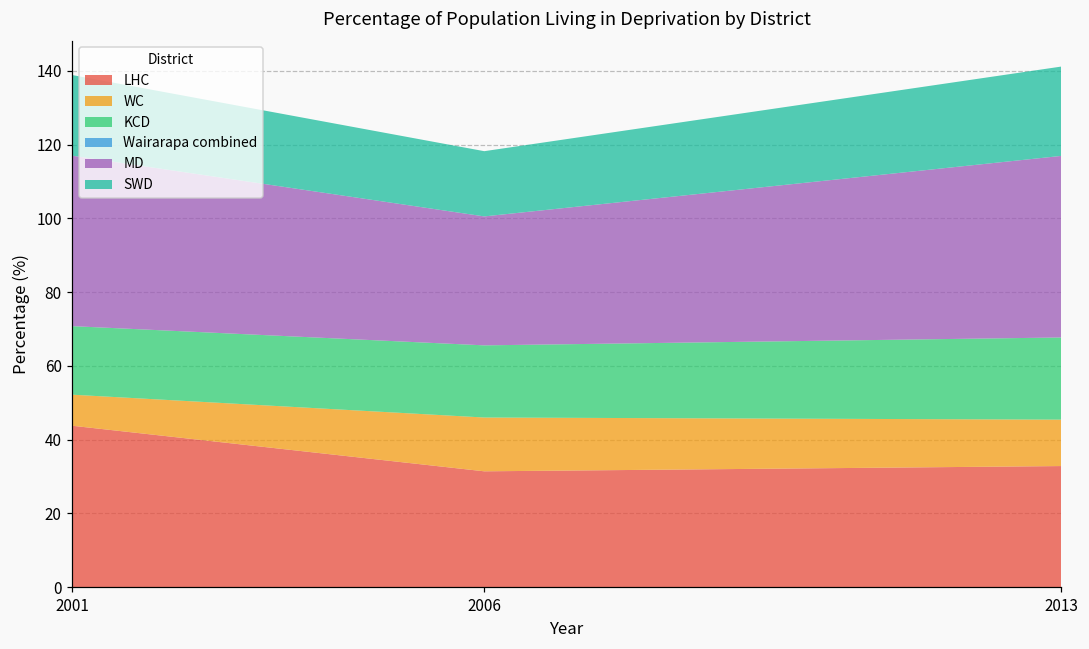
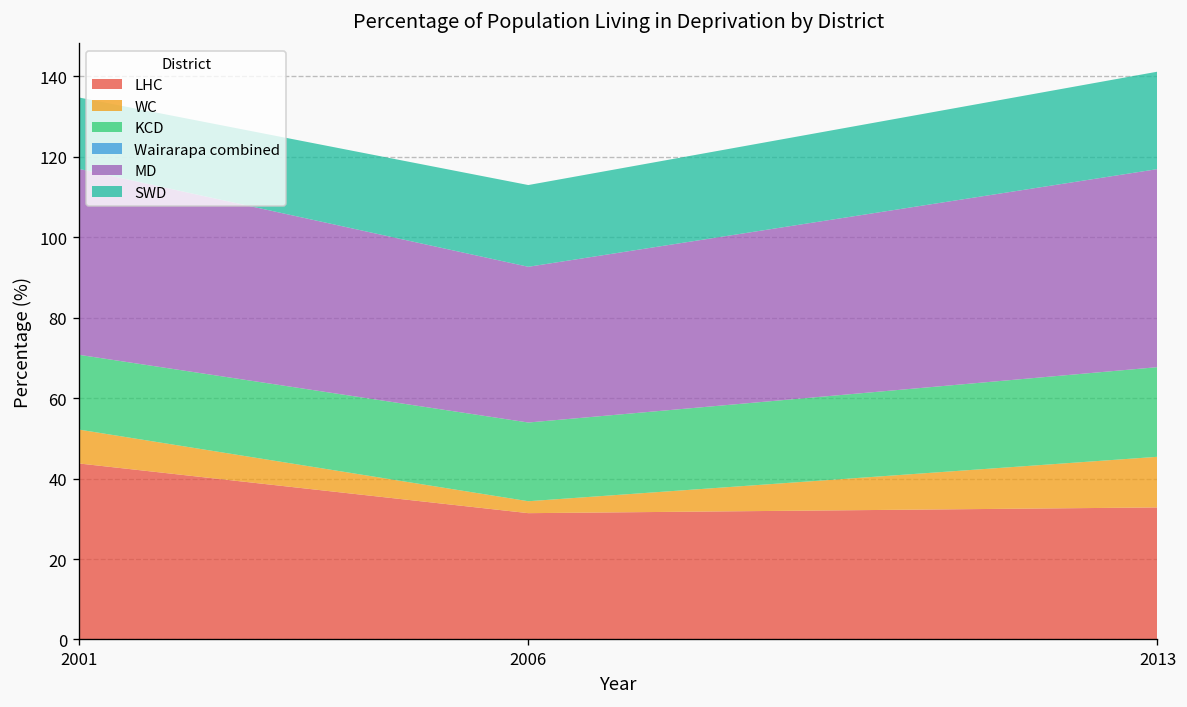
  {
    "LHC": {
      "2001": 44,
      "2006": 31,
      "2013": 33
    },
    "WC": {
      "2001": 8,
-     "2006": 15,
+     "2006": 3,
      "2013": 13
    },
    "MD": {
      "2001": 46,
-     "2006": 35,
+     "2006": 39,
      "2013": 49
    },
    "SWD": {
-     "2001": 22,
-     "2006": 18,
+     "2001": 18,
+     "2006": 20,
      "2013": 24
    }
  }
